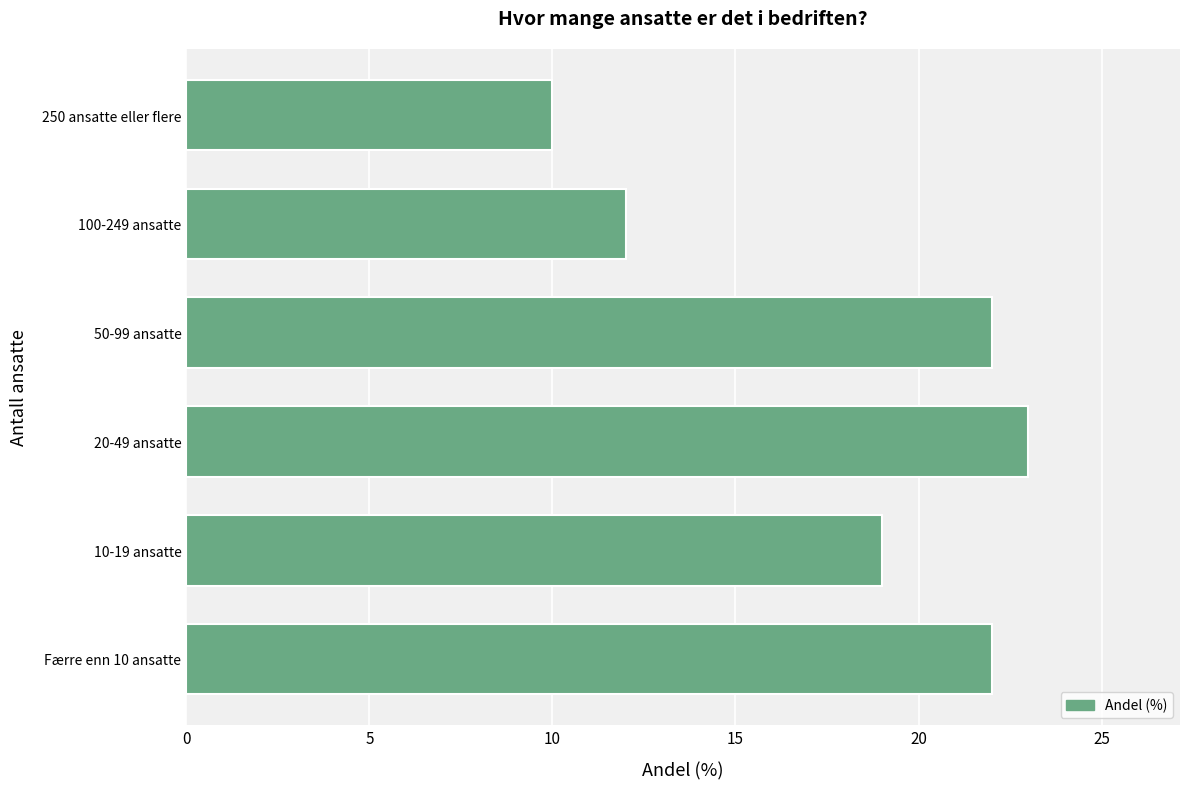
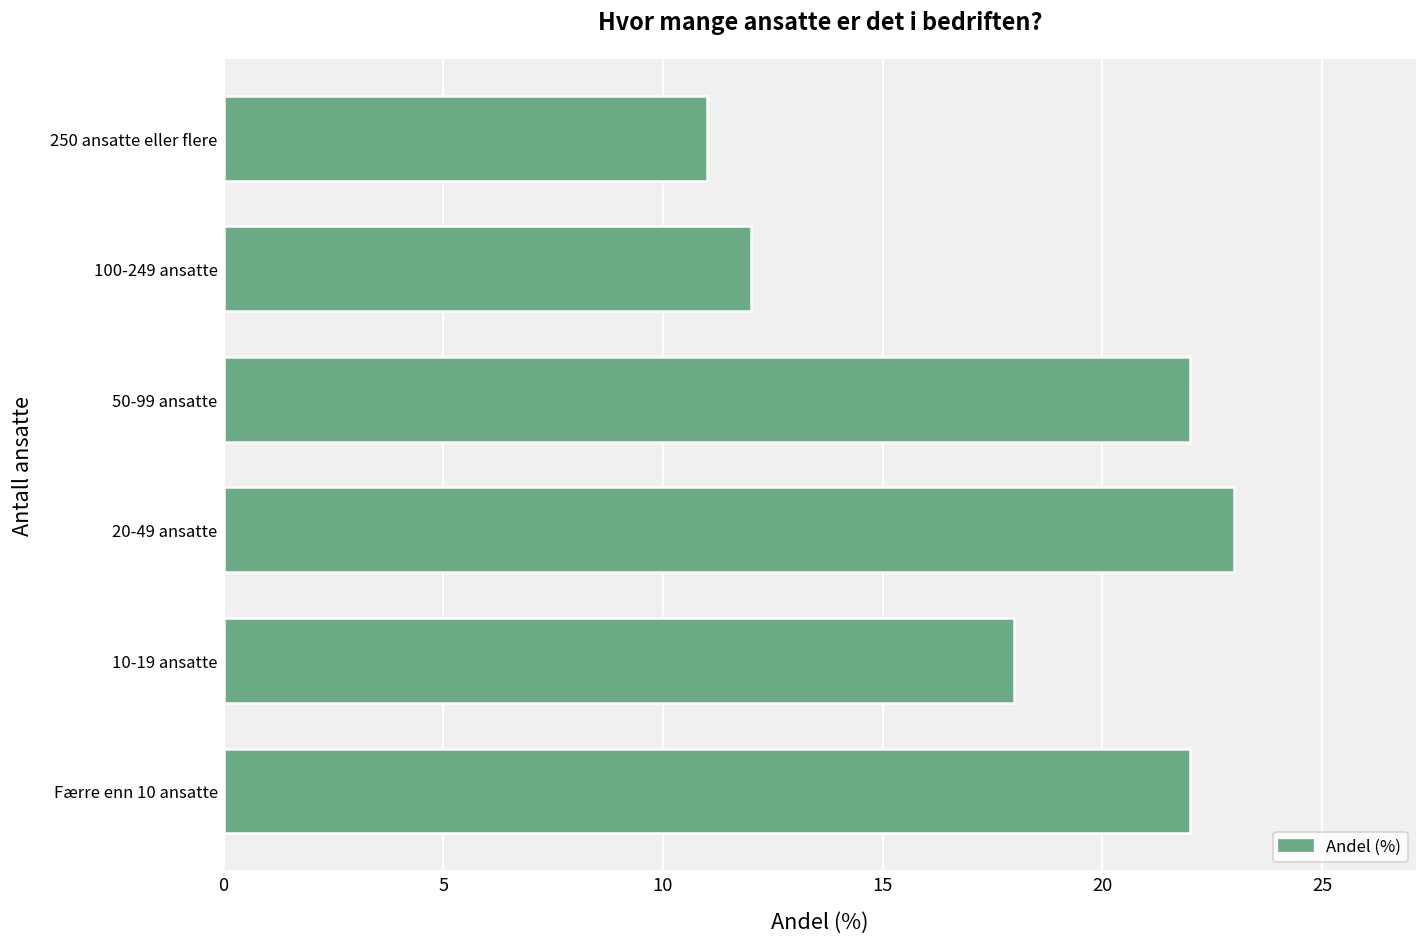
  {
-   "250 ansatte eller flere": 10,
+   "250 ansatte eller flere": 11,
    "100-249 ansatte": 12,
    "50-99 ansatte": 22,
    "20-49 ansatte": 23,
-   "10-19 ansatte": 19,
+   "10-19 ansatte": 18,
    "Færre enn 10 ansatte": 22
  }
